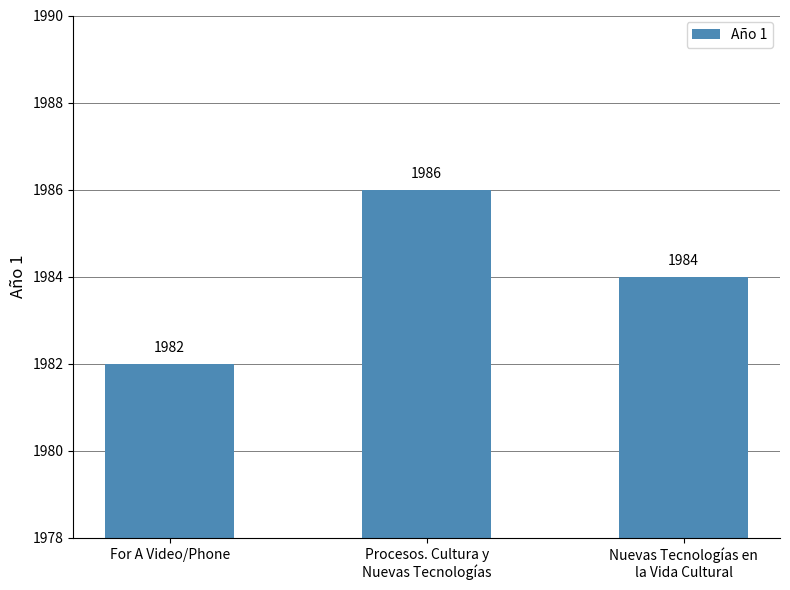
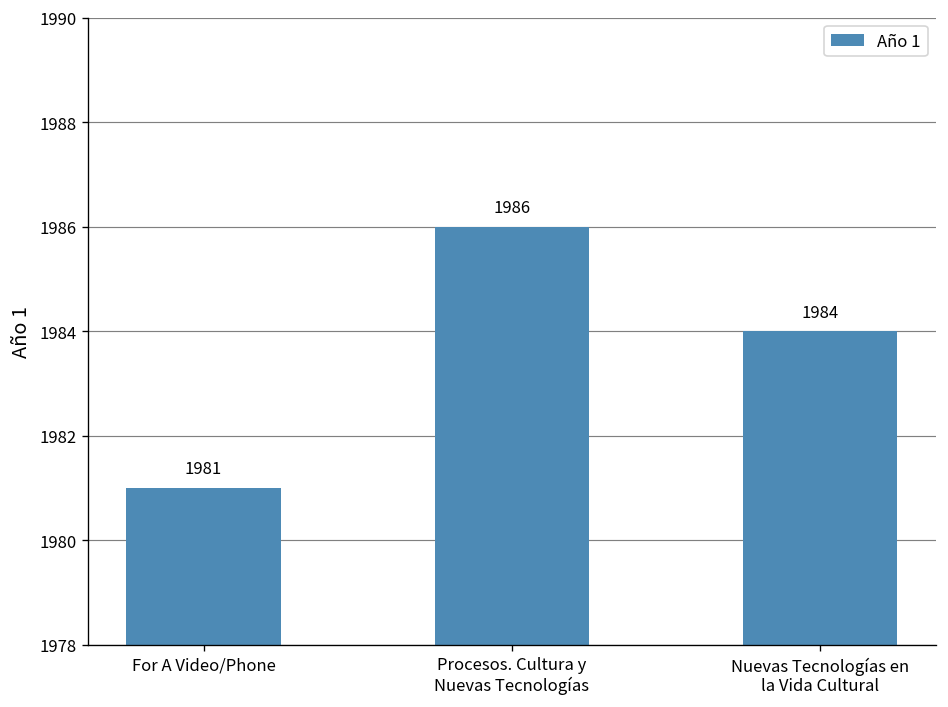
  {
-   "For A Video/Phone": 1982,
+   "For A Video/Phone": 1981,
    "Procesos. Cultura y Nuevas Tecnologías": 1986,
    "Nuevas Tecnologías en la Vida Cultural": 1984
  }
